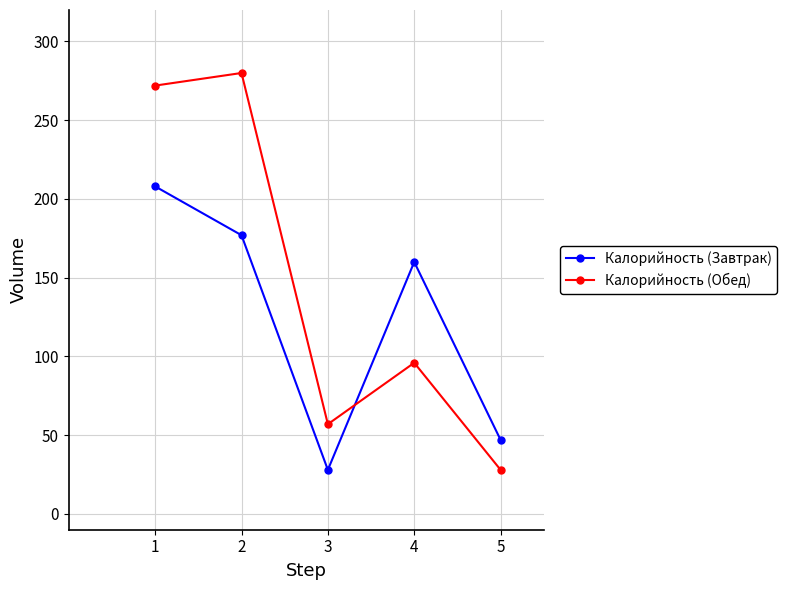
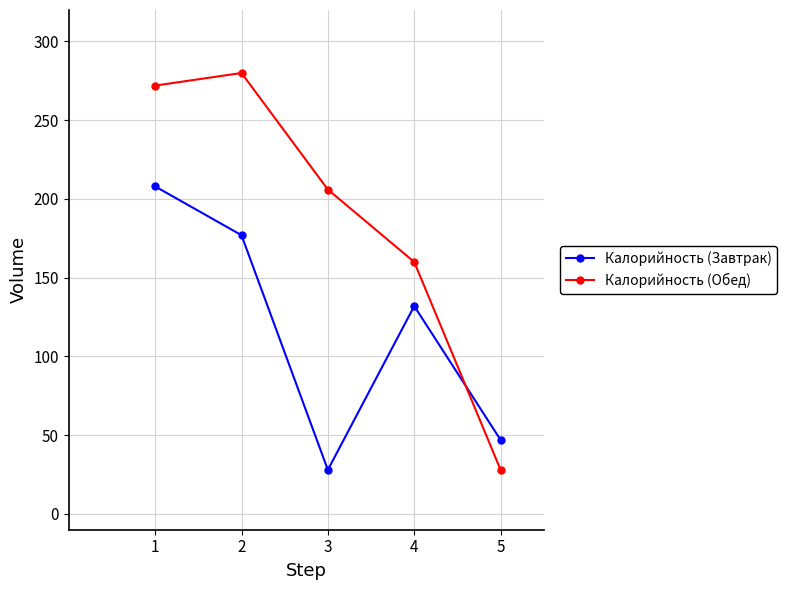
  {
    "Калорийность (Завтрак)": {
      "1": 208,
      "2": 177,
      "3": 28,
-     "4": 160,
+     "4": 132,
      "5": 47
    },
    "Калорийность (Обед)": {
      "1": 272,
      "2": 280,
-     "3": 57,
-     "4": 96,
+     "3": 206,
+     "4": 160,
      "5": 28
    }
  }
